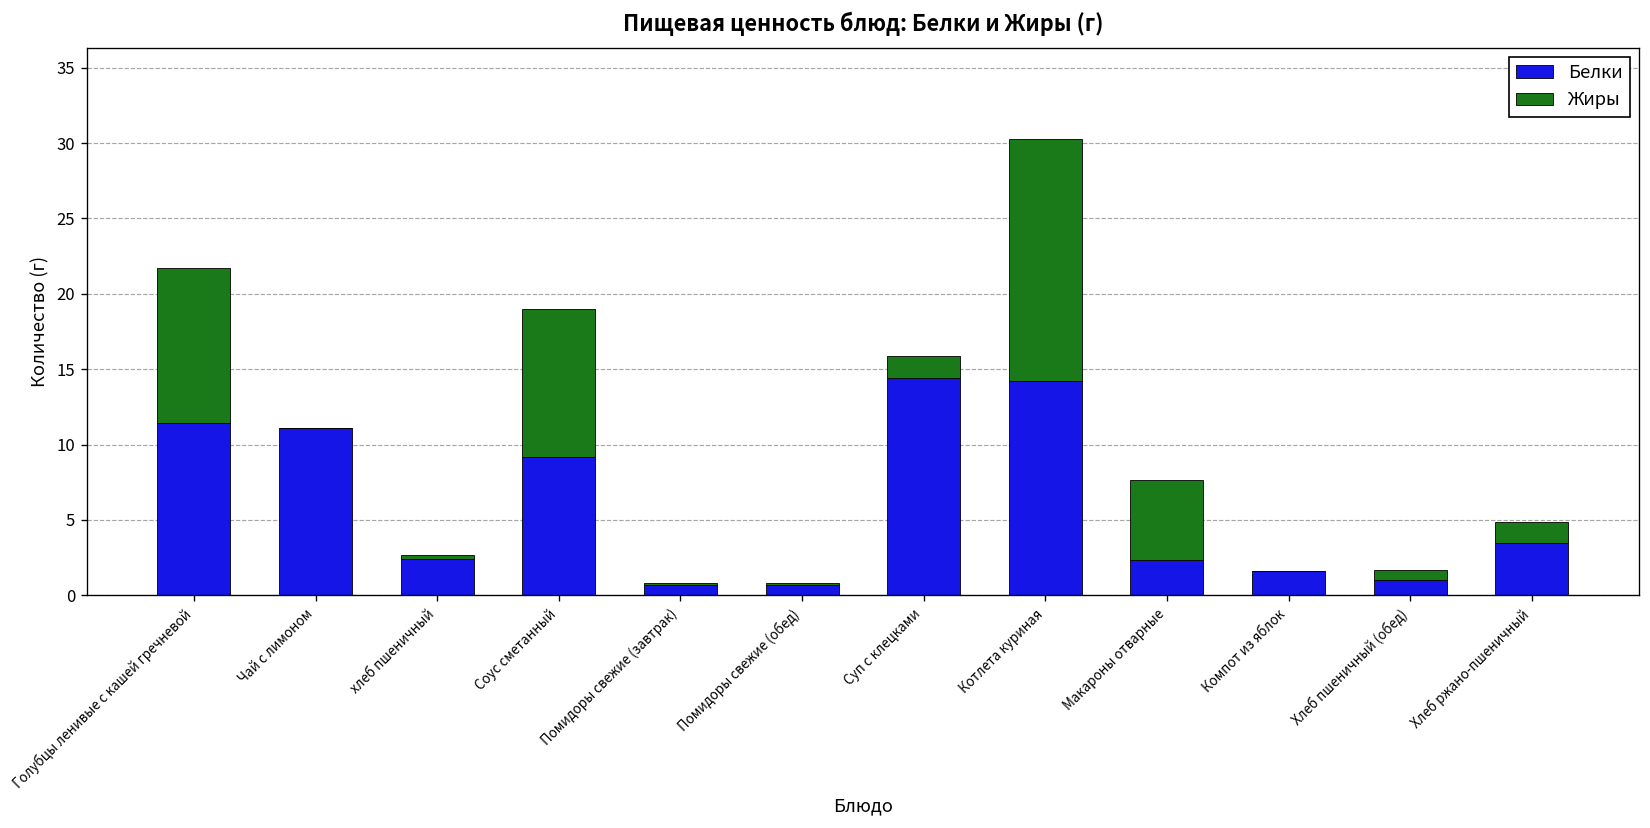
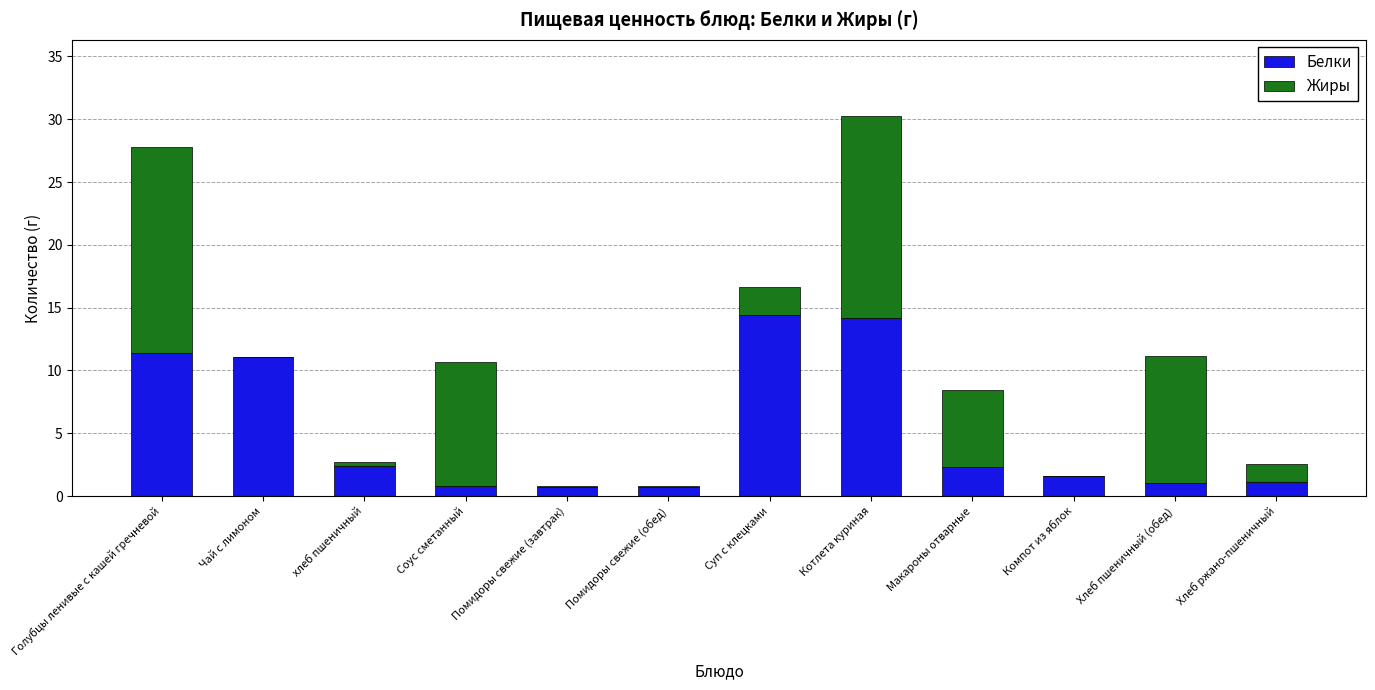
  {
    "Белки": {
      "Голубцы ленивые с кашей гречневой": 11.4,
      "Чай с лимоном": 11.1,
      "хлеб пшеничный": 2.4,
-     "Соус сметанный": 9.2,
+     "Соус сметанный": 0.8,
      "Помидоры свежие (завтрак)": 0.7,
      "Помидоры свежие (обед)": 0.7,
      "Суп с клецками": 14.4,
      "Котлета куриная": 14.2,
      "Макароны отварные": 2.4,
      "Компот из яблок": 1.6,
      "Хлеб пшеничный (обед)": 1.0,
-     "Хлеб ржано-пшеничный": 3.5
+     "Хлеб ржано-пшеничный": 1.1
    },
    "Жиры": {
-     "Голубцы ленивые с кашей гречневой": 10.3,
+     "Голубцы ленивые с кашей гречневой": 16.4,
      "Чай с лимоном": 0.0,
      "хлеб пшеничный": 0.3,
      "Соус сметанный": 9.8,
-     "Суп с клецками": 1.4,
+     "Суп с клецками": 2.2,
      "Котлета куриная": 16.1,
-     "Макароны отварные": 5.3,
+     "Макароны отварные": 6.1,
      "Компот из яблок": 0.0,
-     "Хлеб пшеничный (обед)": 0.7,
+     "Хлеб пшеничный (обед)": 10.2,
      "Хлеб ржано-пшеничный": 1.4
    }
  }
